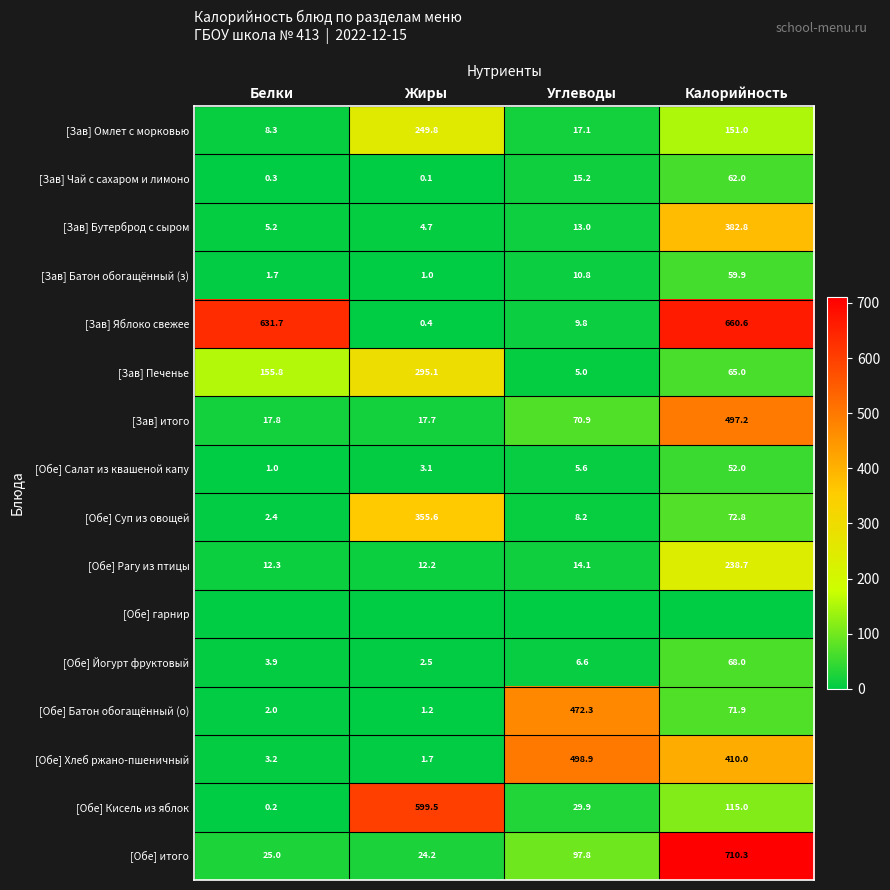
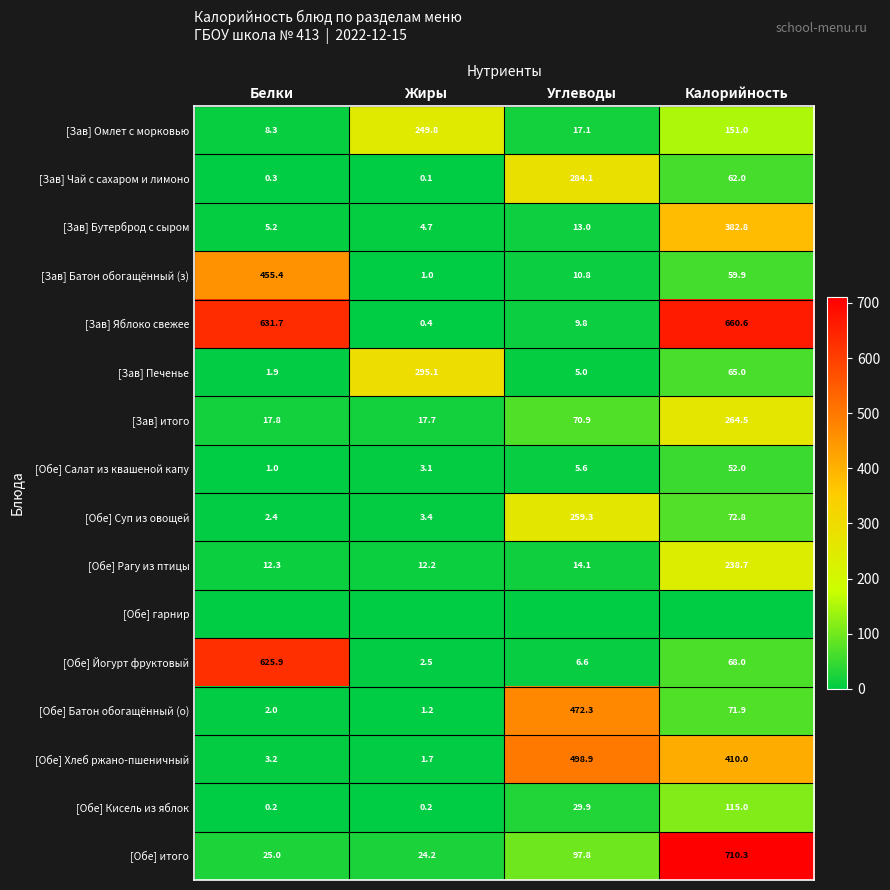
  {
    "[Зав] Омлет с морковью": {
      "Белки": 8.3,
      "Жиры": 249.8,
      "Углеводы": 17.1,
      "Калорийность": 151.0
    },
    "[Зав] Чай с сахаром и лимоно": {
      "Белки": 0.3,
      "Жиры": 0.1,
-     "Углеводы": 15.2,
+     "Углеводы": 284.1,
      "Калорийность": 62.0
    },
    "[Зав] Бутерброд с сыром": {
      "Белки": 5.2,
      "Жиры": 4.7,
      "Углеводы": 13.0,
      "Калорийность": 382.8
    },
    "[Зав] Батон обогащённый (з)": {
-     "Белки": 1.7,
+     "Белки": 455.4,
      "Жиры": 1.0,
      "Углеводы": 10.8,
      "Калорийность": 59.9
    },
    "[Зав] Яблоко свежее": {
      "Белки": 631.7,
      "Жиры": 0.4,
      "Углеводы": 9.8,
      "Калорийность": 660.6
    },
    "[Зав] Печенье": {
-     "Белки": 155.8,
+     "Белки": 1.9,
      "Жиры": 295.1,
      "Углеводы": 5.0,
      "Калорийность": 65.0
    },
    "[Зав] итого": {
      "Белки": 17.8,
      "Жиры": 17.7,
      "Углеводы": 70.9,
-     "Калорийность": 497.2
+     "Калорийность": 264.5
    },
    "[Обе] Салат из квашеной капу": {
      "Белки": 1.0,
      "Жиры": 3.1,
      "Углеводы": 5.6,
      "Калорийность": 52.0
    },
    "[Обе] Суп из овощей": {
      "Белки": 2.4,
-     "Жиры": 355.6,
-     "Углеводы": 8.2,
+     "Жиры": 3.4,
+     "Углеводы": 259.3,
      "Калорийность": 72.8
    },
    "[Обе] Рагу из птицы": {
      "Белки": 12.3,
      "Жиры": 12.2,
      "Углеводы": 14.1,
      "Калорийность": 238.7
    },
    "[Обе] Йогурт фруктовый": {
-     "Белки": 3.9,
+     "Белки": 625.9,
      "Жиры": 2.5,
      "Углеводы": 6.6,
      "Калорийность": 68.0
    },
    "[Обе] Батон обогащённый (о)": {
      "Белки": 2.0,
      "Жиры": 1.2,
      "Углеводы": 472.3,
      "Калорийность": 71.9
    },
    "[Обе] Хлеб ржано-пшеничный": {
      "Белки": 3.2,
      "Жиры": 1.7,
      "Углеводы": 498.9,
      "Калорийность": 410.0
    },
    "[Обе] Кисель из яблок": {
      "Белки": 0.2,
-     "Жиры": 599.5,
+     "Жиры": 0.2,
      "Углеводы": 29.9,
      "Калорийность": 115.0
    },
    "[Обе] итого": {
      "Белки": 25.0,
      "Жиры": 24.2,
      "Углеводы": 97.8,
      "Калорийность": 710.3
    }
  }
